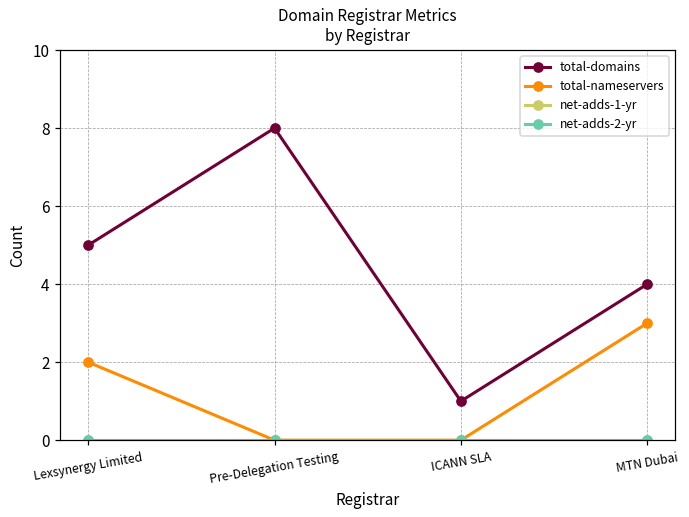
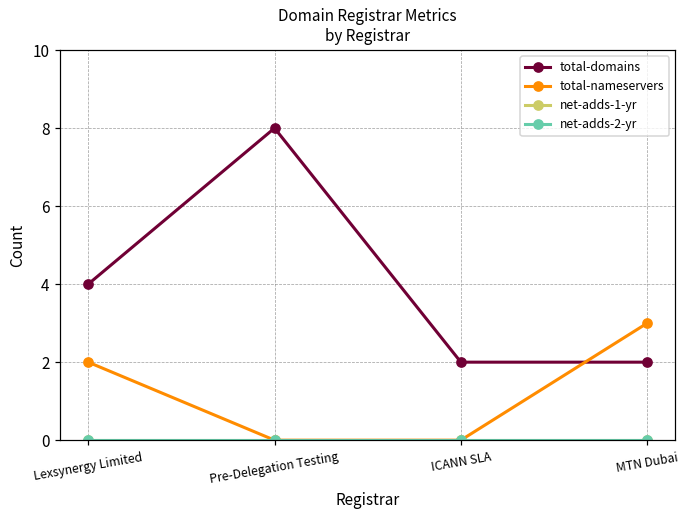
  {
    "total-domains": {
-     "Lexsynergy Limited": 5,
+     "Lexsynergy Limited": 4,
      "Pre-Delegation Testing": 8,
-     "ICANN SLA": 1,
-     "MTN Dubai": 4
+     "ICANN SLA": 2,
+     "MTN Dubai": 2
    },
    "total-nameservers": {
      "Lexsynergy Limited": 2,
      "MTN Dubai": 3
    },
    "net-adds-2-yr": {
      "Lexsynergy Limited": 0,
      "MTN Dubai": 0
    }
  }
